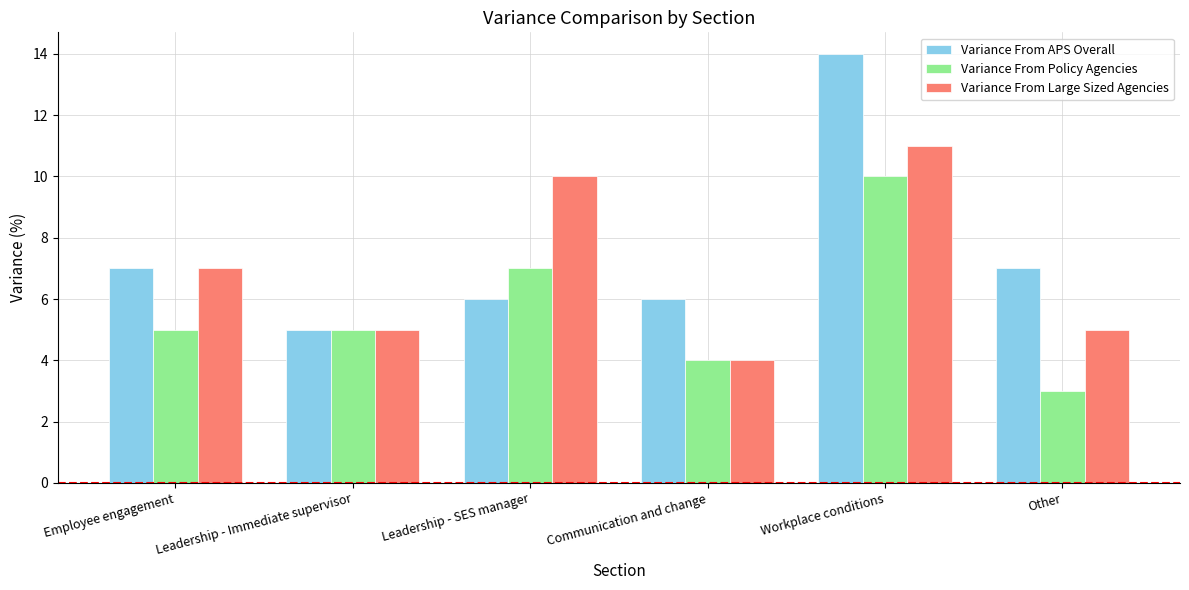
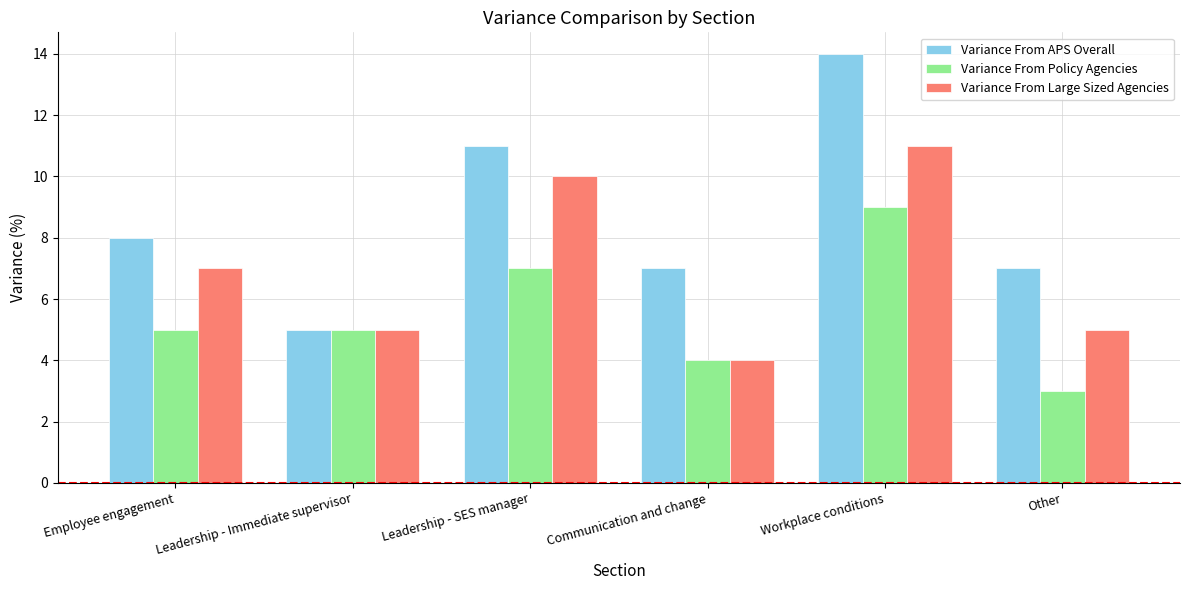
  {
    "Variance From APS Overall": {
-     "Employee engagement": 7,
+     "Employee engagement": 8,
      "Leadership - Immediate supervisor": 5,
-     "Leadership - SES manager": 6,
-     "Communication and change": 6,
+     "Leadership - SES manager": 11,
+     "Communication and change": 7,
      "Workplace conditions": 14,
      "Other": 7
    },
    "Variance From Policy Agencies": {
      "Employee engagement": 5,
      "Leadership - Immediate supervisor": 5,
      "Leadership - SES manager": 7,
      "Communication and change": 4,
-     "Workplace conditions": 10,
+     "Workplace conditions": 9,
      "Other": 3
    },
    "Variance From Large Sized Agencies": {
      "Employee engagement": 7,
      "Leadership - Immediate supervisor": 5,
      "Leadership - SES manager": 10,
      "Communication and change": 4,
      "Workplace conditions": 11,
      "Other": 5
    }
  }
